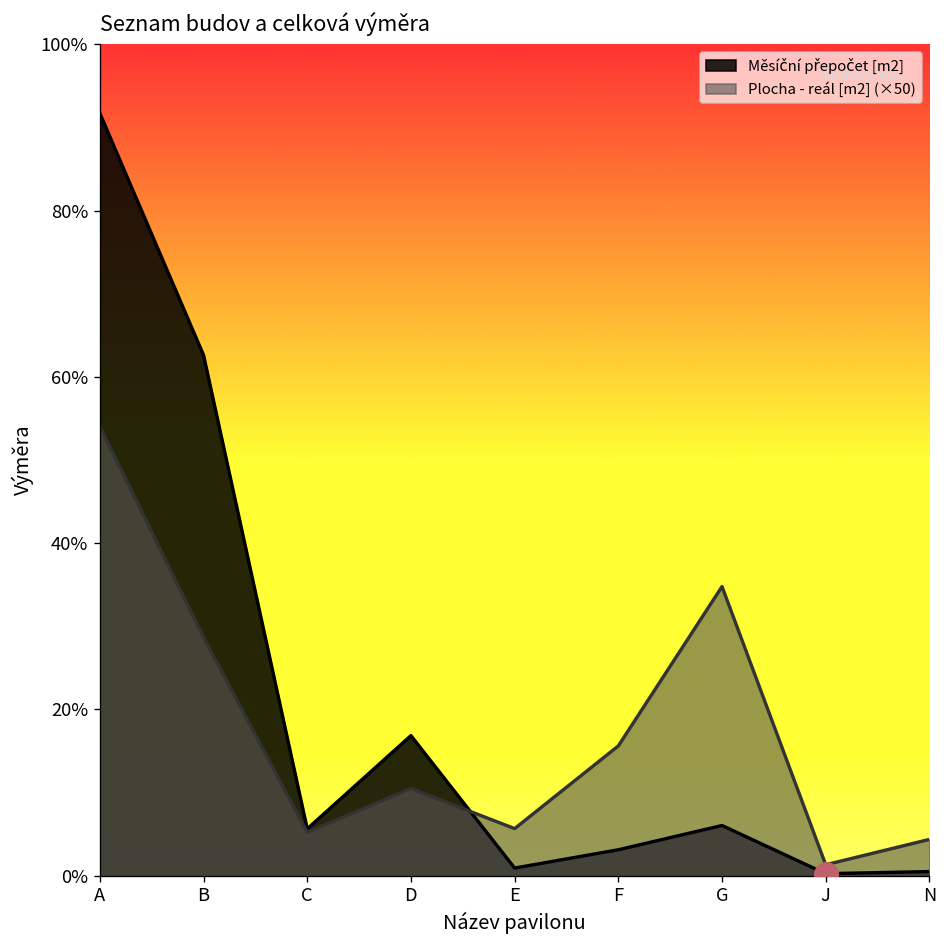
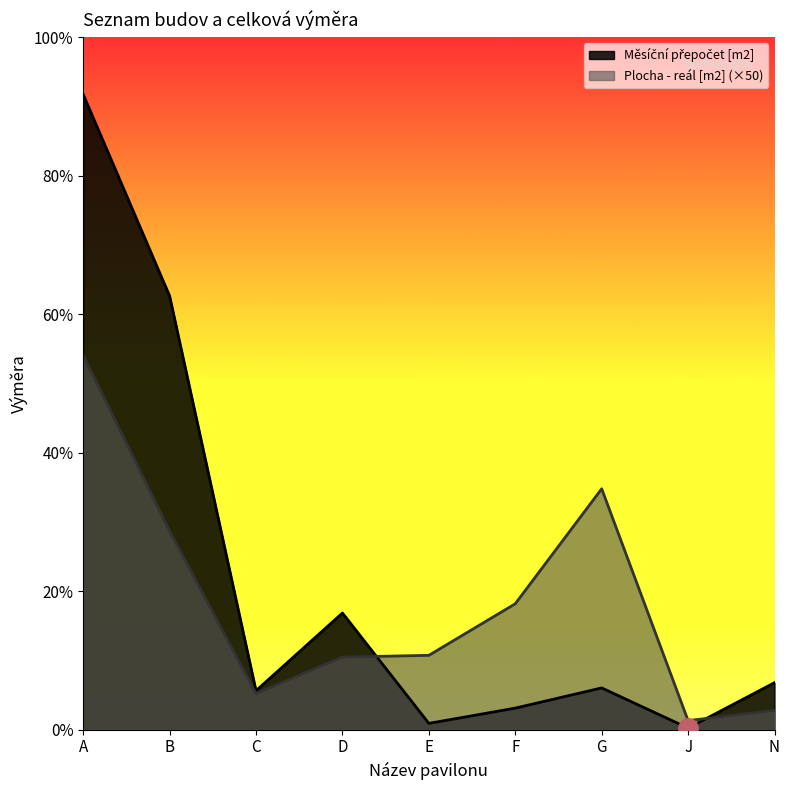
  {
    "Měsíční přepočet [m2]": {
      "A": "92%",
      "B": "63%",
      "C": "6%",
      "D": "17%",
      "E": "1%",
      "F": "3%",
      "G": "6%",
-     "N": "0%"
+     "N": "7%"
    },
    "Plocha - reál [m2] (×50)": {
      "A": "54%",
      "B": "29%",
      "C": "5%",
      "D": "10%",
-     "E": "6%",
-     "F": "16%",
+     "E": "11%",
+     "F": "18%",
      "G": "35%",
      "J": "1%",
-     "N": "4%"
+     "N": "3%"
    }
  }
